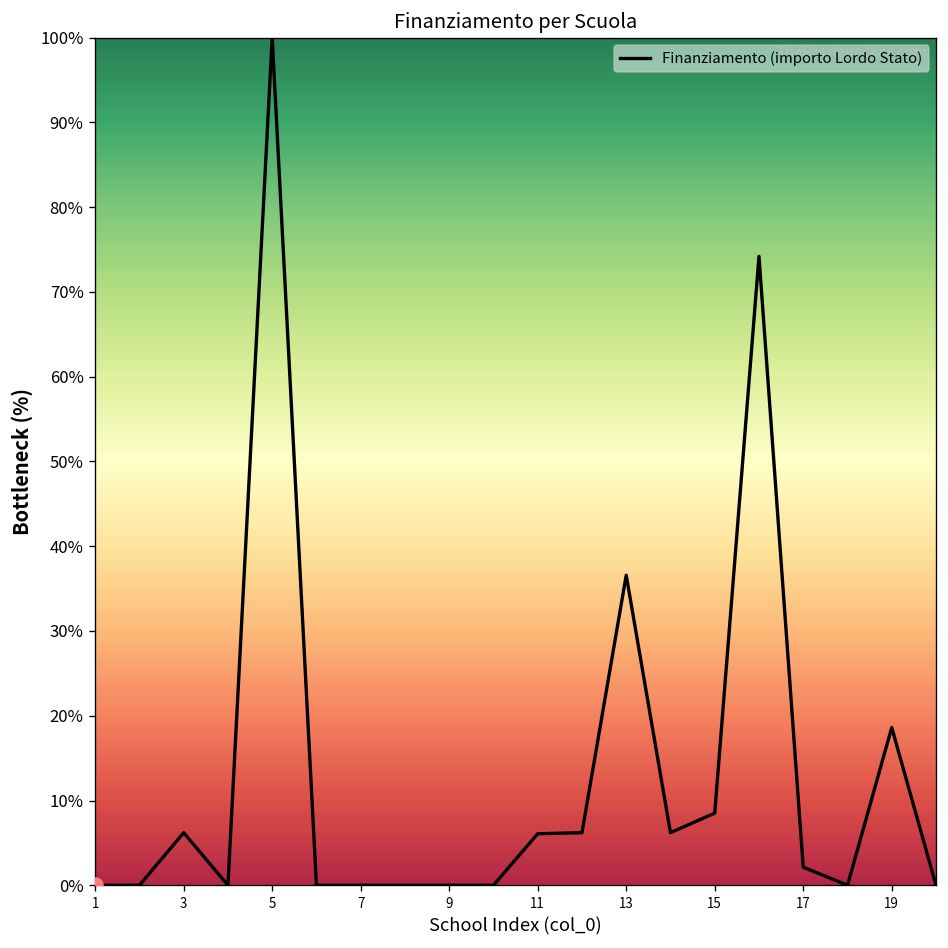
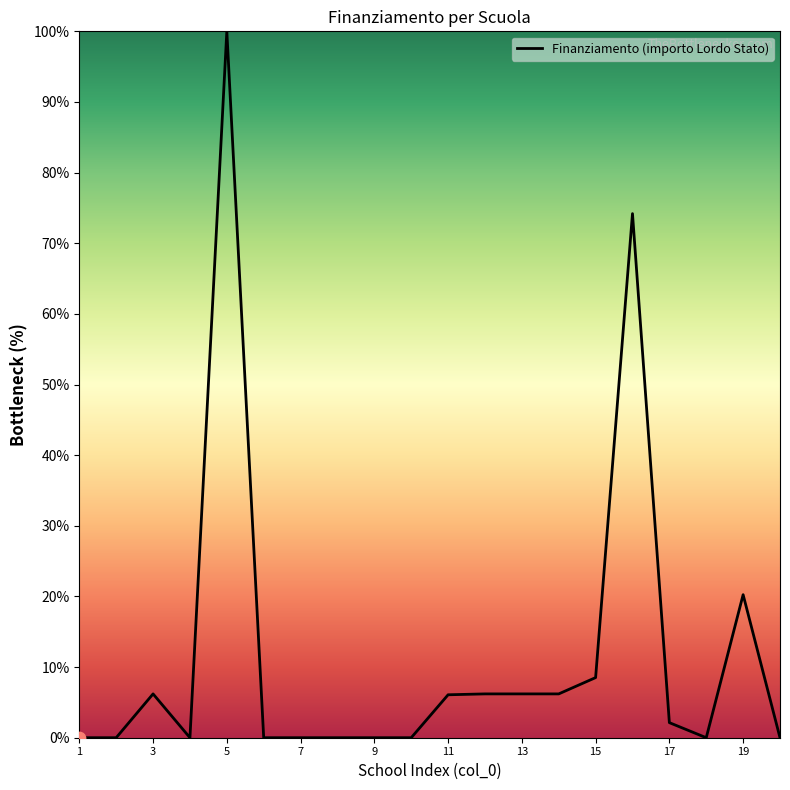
  {
    "Finanziamento (importo Lordo Stato)": {
      "3": "6%",
      "5": "100%",
      "7": "0%",
      "9": "0%",
      "11": "6%",
-     "13": "37%",
+     "13": "6%",
      "15": "9%",
      "17": "2%",
-     "19": "19%"
+     "19": "20%"
    }
  }
